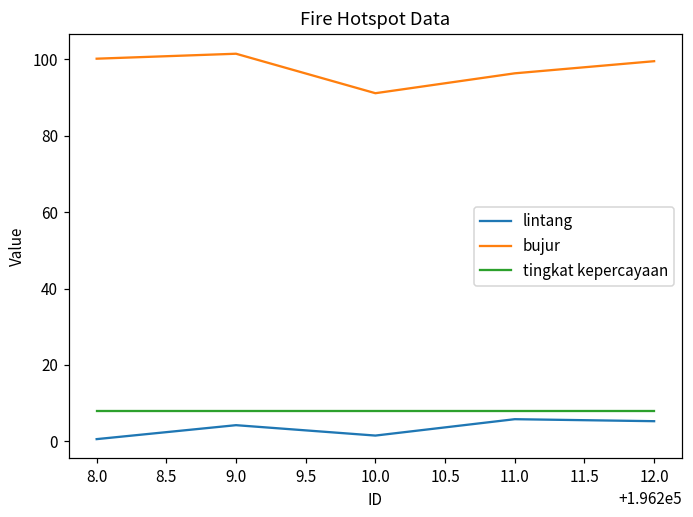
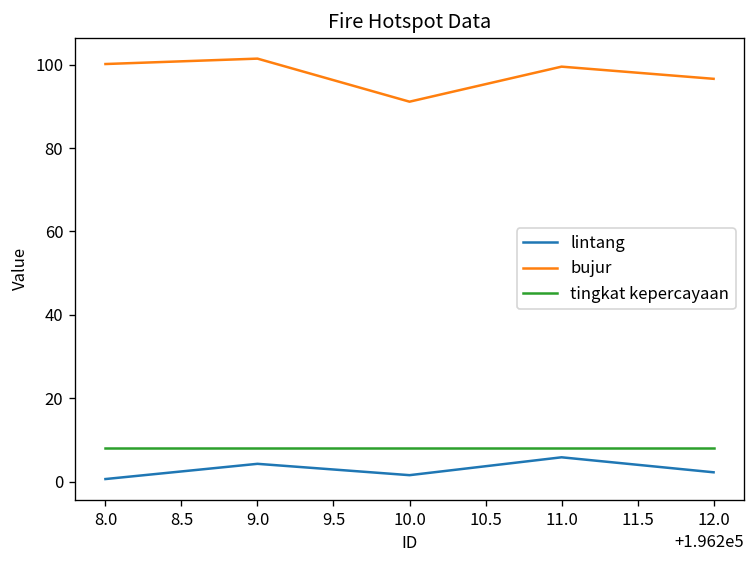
  {
    "lintang": {
      "8.0": 1,
      "9.0": 4,
      "10.0": 2,
      "11.0": 6,
-     "12.0": 5
+     "12.0": 2
    },
    "bujur": {
      "8.0": 100,
      "9.0": 101,
      "10.0": 91,
-     "11.0": 96,
-     "12.0": 100
+     "11.0": 100,
+     "12.0": 97
    },
    "tingkat kepercayaan": {
      "8.0": 8,
      "9.0": 8,
      "10.0": 8,
      "11.0": 8,
      "12.0": 8
    }
  }
